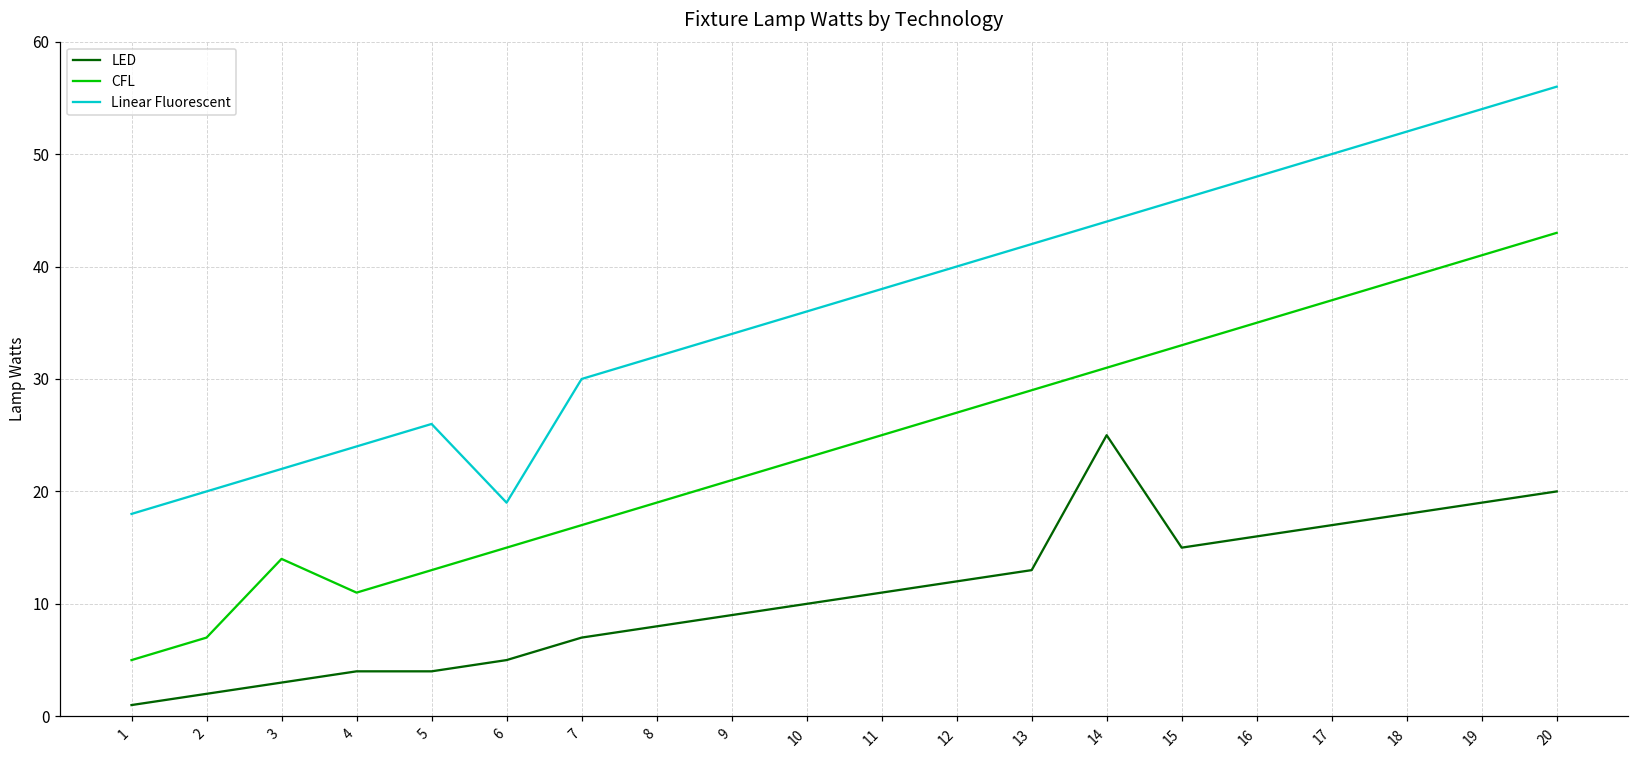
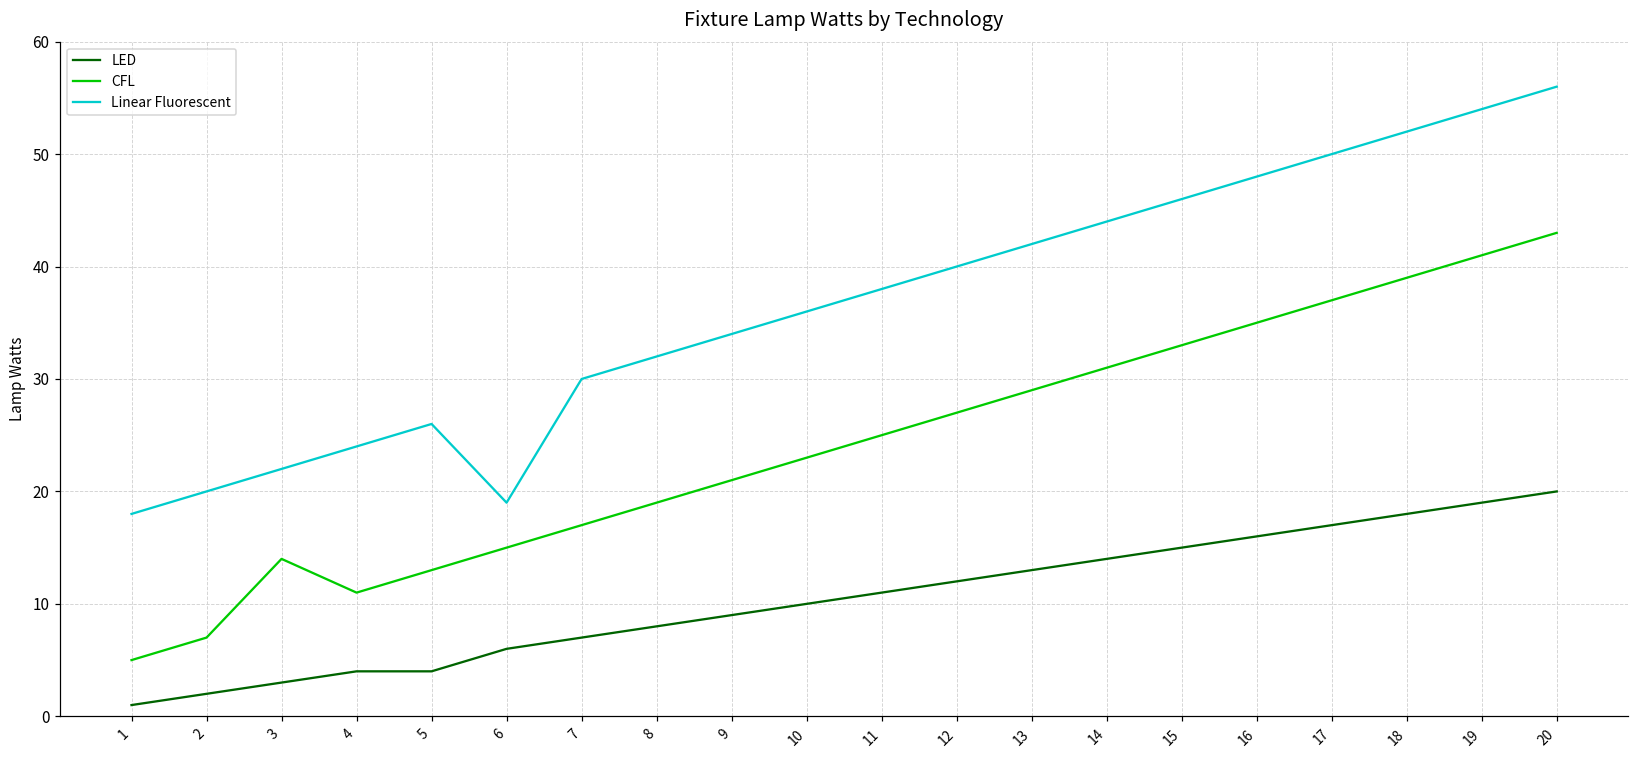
  {
    "LED": {
      "1": 1,
      "2": 2,
      "3": 3,
      "4": 4,
      "5": 4,
-     "6": 5,
+     "6": 6,
      "7": 7,
      "8": 8,
      "9": 9,
      "10": 10,
      "11": 11,
      "12": 12,
      "13": 13,
-     "14": 25,
+     "14": 14,
      "15": 15,
      "16": 16,
      "17": 17,
      "18": 18,
      "19": 19,
      "20": 20
    },
    "CFL": {
      "1": 5,
      "2": 7,
      "3": 14,
      "4": 11,
      "5": 13,
      "6": 15,
      "7": 17,
      "8": 19,
      "9": 21,
      "10": 23,
      "11": 25,
      "12": 27,
      "13": 29,
      "14": 31,
      "15": 33,
      "16": 35,
      "17": 37,
      "18": 39,
      "19": 41,
      "20": 43
    },
    "Linear Fluorescent": {
      "1": 18,
      "2": 20,
      "3": 22,
      "4": 24,
      "5": 26,
      "6": 19,
      "7": 30,
      "8": 32,
      "9": 34,
      "10": 36,
      "11": 38,
      "12": 40,
      "13": 42,
      "14": 44,
      "15": 46,
      "16": 48,
      "17": 50,
      "18": 52,
      "19": 54,
      "20": 56
    }
  }
